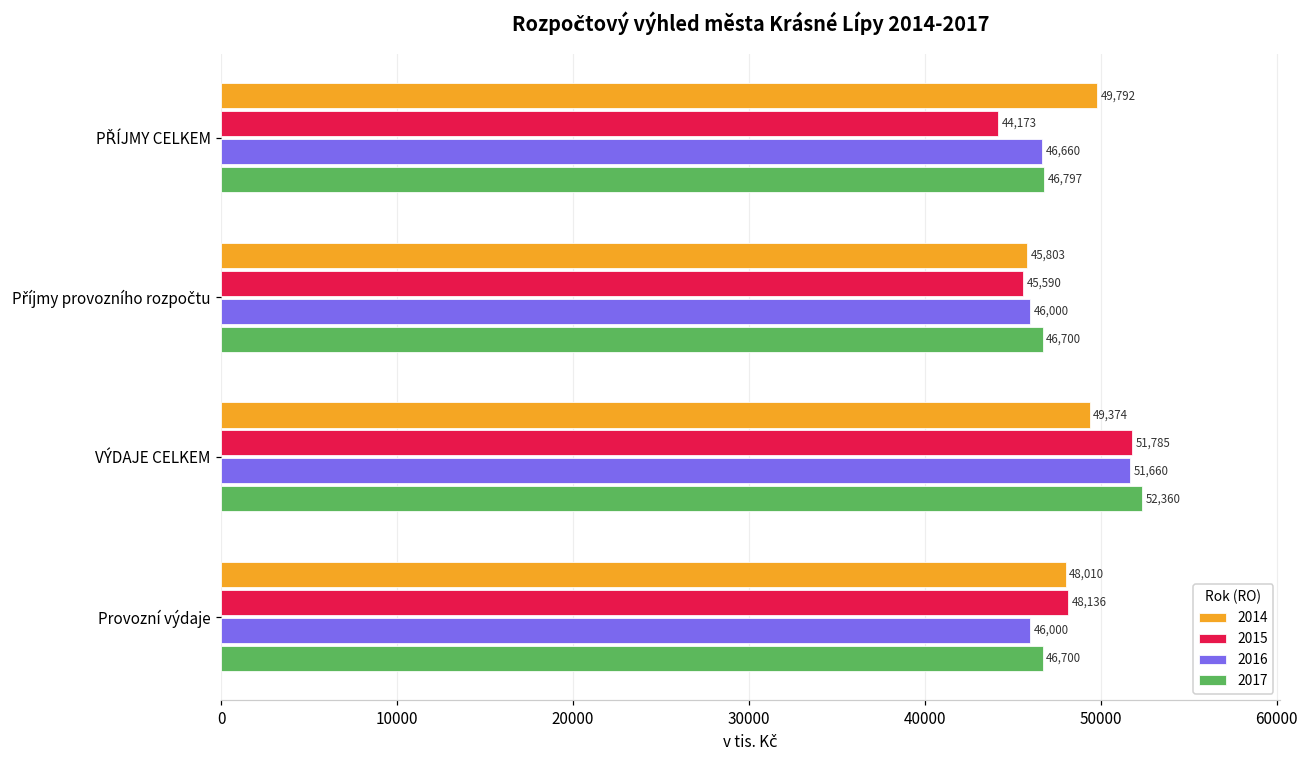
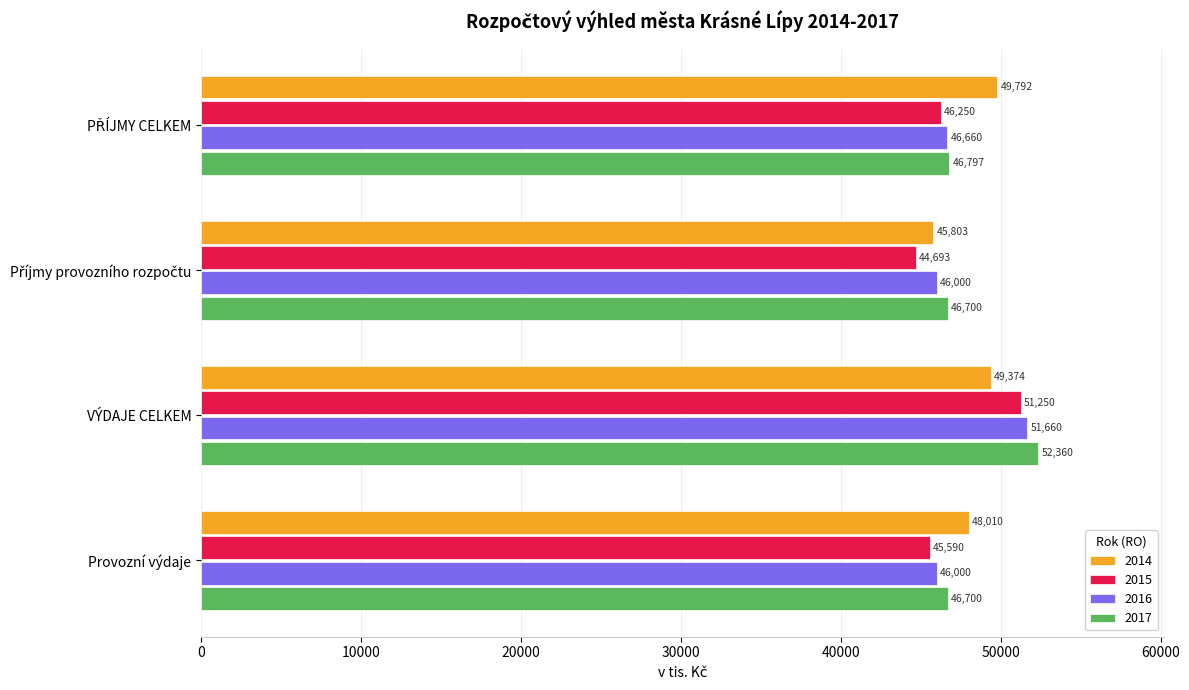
  {
    "2014": {
      "PŘÍJMY CELKEM": "49,792",
      "Příjmy provozního rozpočtu": "45,803",
      "VÝDAJE CELKEM": "49,374",
      "Provozní výdaje": "48,010"
    },
    "2015": {
-     "PŘÍJMY CELKEM": "44,173",
-     "Příjmy provozního rozpočtu": "45,590",
-     "VÝDAJE CELKEM": "51,785",
-     "Provozní výdaje": "48,136"
+     "PŘÍJMY CELKEM": "46,250",
+     "Příjmy provozního rozpočtu": "44,693",
+     "VÝDAJE CELKEM": "51,250",
+     "Provozní výdaje": "45,590"
    },
    "2016": {
      "PŘÍJMY CELKEM": "46,660",
      "Příjmy provozního rozpočtu": "46,000",
      "VÝDAJE CELKEM": "51,660",
      "Provozní výdaje": "46,000"
    },
    "2017": {
      "PŘÍJMY CELKEM": "46,797",
      "Příjmy provozního rozpočtu": "46,700",
      "VÝDAJE CELKEM": "52,360",
      "Provozní výdaje": "46,700"
    }
  }
